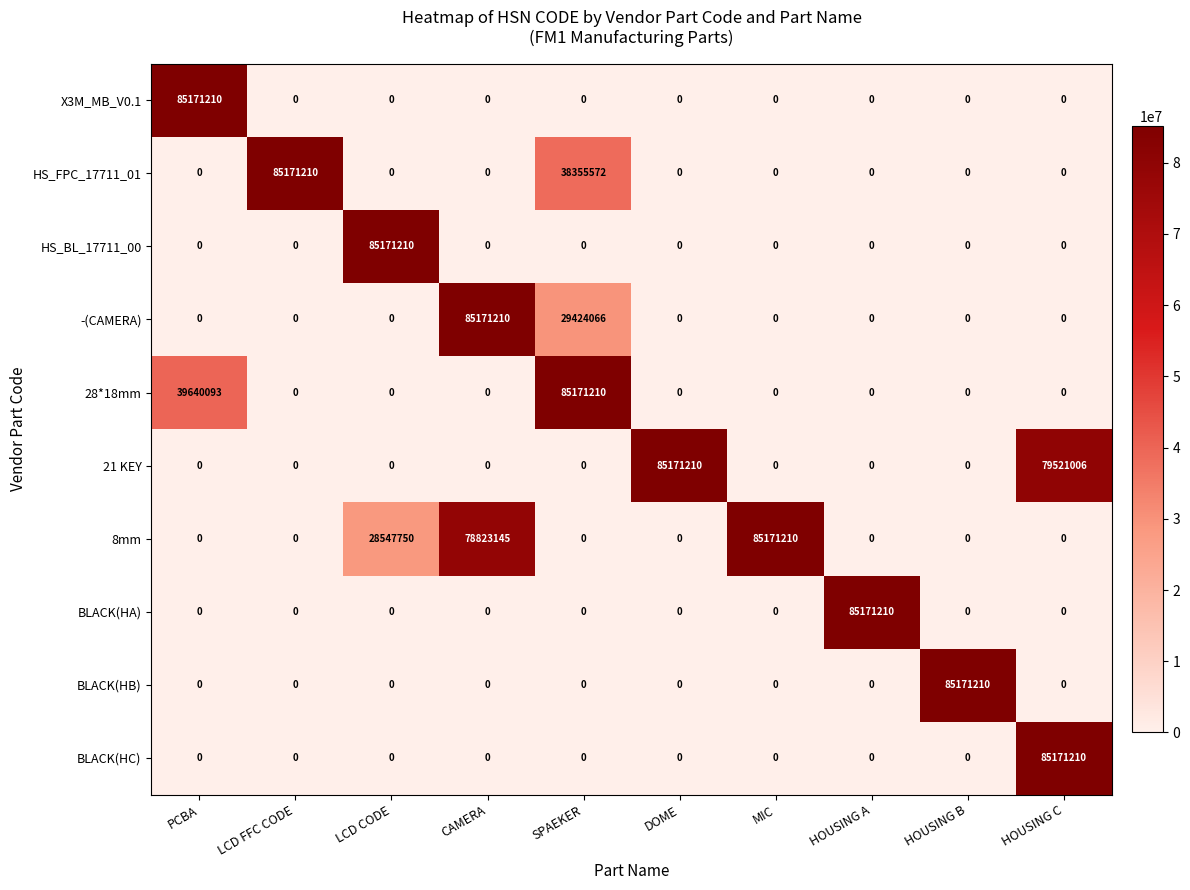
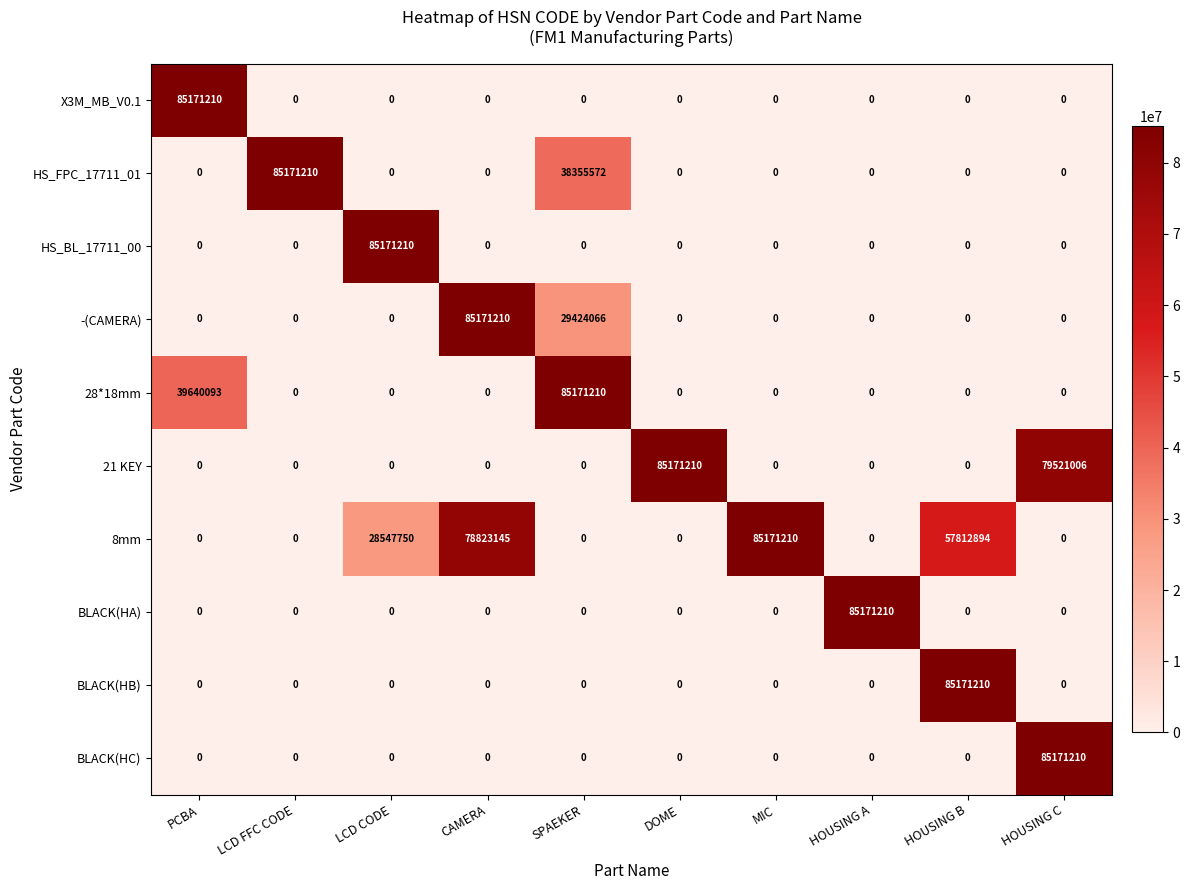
  {
    "X3M_MB_V0.1": {
      "PCBA": 85171210,
      "LCD FFC CODE": 0,
      "LCD CODE": 0,
      "CAMERA": 0,
      "SPAEKER": 0,
      "DOME": 0,
      "MIC": 0,
      "HOUSING A": 0,
      "HOUSING B": 0,
      "HOUSING C": 0
    },
    "HS_FPC_17711_01": {
      "PCBA": 0,
      "LCD FFC CODE": 85171210,
      "LCD CODE": 0,
      "CAMERA": 0,
      "SPAEKER": 38355572,
      "DOME": 0,
      "MIC": 0,
      "HOUSING A": 0,
      "HOUSING B": 0,
      "HOUSING C": 0
    },
    "HS_BL_17711_00": {
      "PCBA": 0,
      "LCD FFC CODE": 0,
      "LCD CODE": 85171210,
      "CAMERA": 0,
      "SPAEKER": 0,
      "DOME": 0,
      "MIC": 0,
      "HOUSING A": 0,
      "HOUSING B": 0,
      "HOUSING C": 0
    },
    "-(CAMERA)": {
      "PCBA": 0,
      "LCD FFC CODE": 0,
      "LCD CODE": 0,
      "CAMERA": 85171210,
      "SPAEKER": 29424066,
      "DOME": 0,
      "MIC": 0,
      "HOUSING A": 0,
      "HOUSING B": 0,
      "HOUSING C": 0
    },
    "28*18mm": {
      "PCBA": 39640093,
      "LCD FFC CODE": 0,
      "LCD CODE": 0,
      "CAMERA": 0,
      "SPAEKER": 85171210,
      "DOME": 0,
      "MIC": 0,
      "HOUSING A": 0,
      "HOUSING B": 0,
      "HOUSING C": 0
    },
    "21 KEY": {
      "PCBA": 0,
      "LCD FFC CODE": 0,
      "LCD CODE": 0,
      "CAMERA": 0,
      "SPAEKER": 0,
      "DOME": 85171210,
      "MIC": 0,
      "HOUSING A": 0,
      "HOUSING B": 0,
      "HOUSING C": 79521006
    },
    "8mm": {
      "PCBA": 0,
      "LCD FFC CODE": 0,
      "LCD CODE": 28547750,
      "CAMERA": 78823145,
      "SPAEKER": 0,
      "DOME": 0,
      "MIC": 85171210,
      "HOUSING A": 0,
-     "HOUSING B": 0,
+     "HOUSING B": 57812894,
      "HOUSING C": 0
    },
    "BLACK(HA)": {
      "PCBA": 0,
      "LCD FFC CODE": 0,
      "LCD CODE": 0,
      "CAMERA": 0,
      "SPAEKER": 0,
      "DOME": 0,
      "MIC": 0,
      "HOUSING A": 85171210,
      "HOUSING B": 0,
      "HOUSING C": 0
    },
    "BLACK(HB)": {
      "PCBA": 0,
      "LCD FFC CODE": 0,
      "LCD CODE": 0,
      "CAMERA": 0,
      "SPAEKER": 0,
      "DOME": 0,
      "MIC": 0,
      "HOUSING A": 0,
      "HOUSING B": 85171210,
      "HOUSING C": 0
    },
    "BLACK(HC)": {
      "PCBA": 0,
      "LCD FFC CODE": 0,
      "LCD CODE": 0,
      "CAMERA": 0,
      "SPAEKER": 0,
      "DOME": 0,
      "MIC": 0,
      "HOUSING A": 0,
      "HOUSING B": 0,
      "HOUSING C": 85171210
    }
  }
